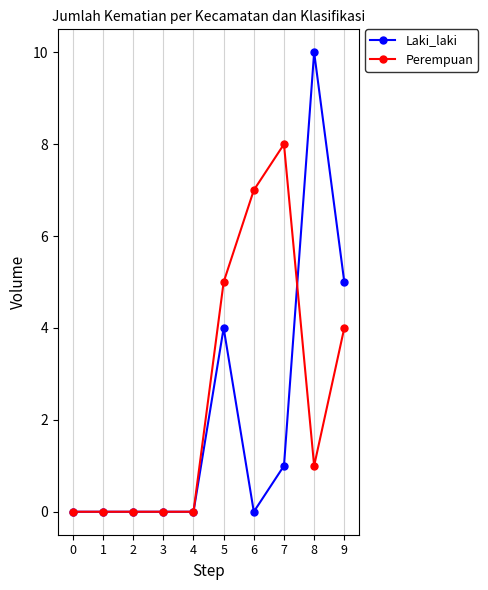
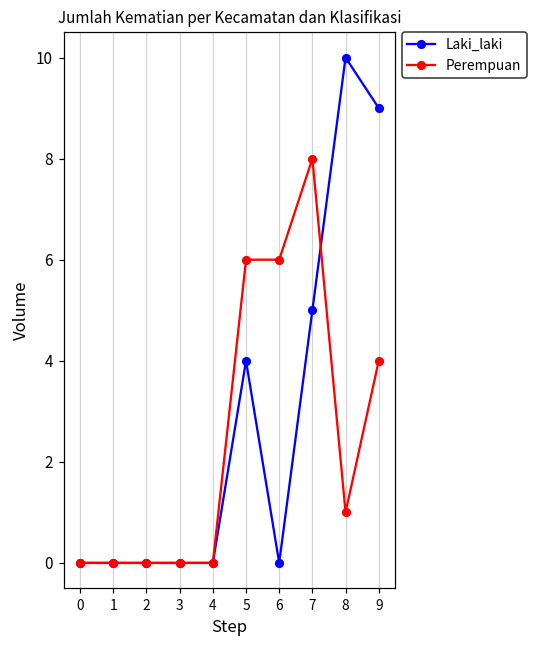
  {
    "Laki_laki": {
      "5": 4,
      "6": 0,
-     "7": 1,
+     "7": 5,
      "8": 10,
-     "9": 5
+     "9": 9
    },
    "Perempuan": {
-     "5": 5,
-     "6": 7,
+     "5": 6,
+     "6": 6,
      "7": 8,
      "8": 1,
      "9": 4
    }
  }
